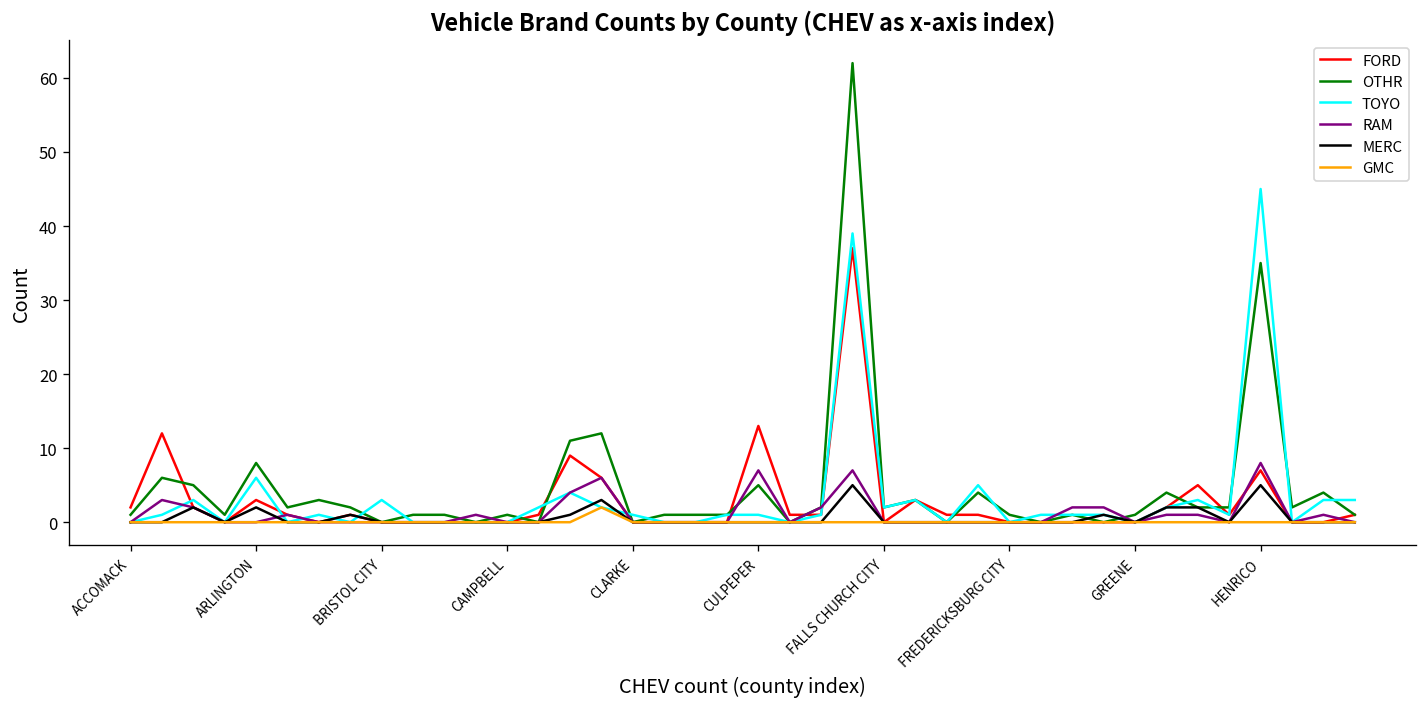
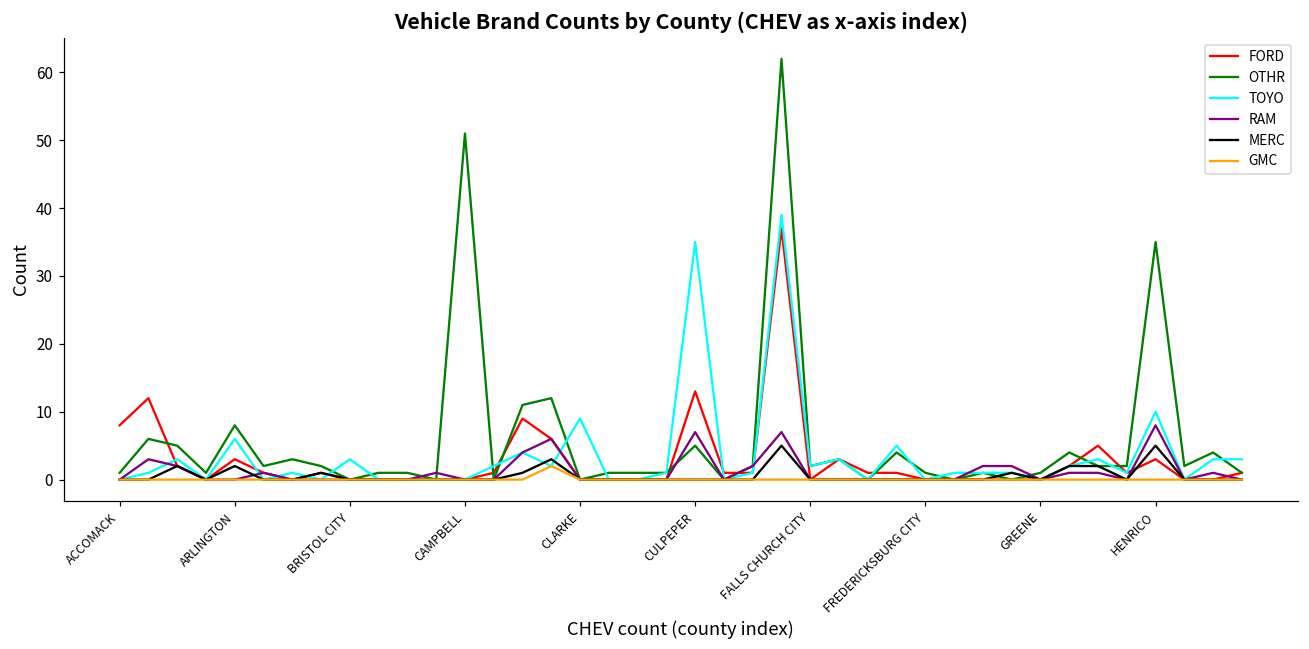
  {
    "FORD": {
-     "ACCOMACK": 2,
+     "ACCOMACK": 8,
      "ARLINGTON": 3,
      "CULPEPER": 13,
-     "HENRICO": 7
+     "HENRICO": 3
    },
    "OTHR": {
      "ACCOMACK": 1,
      "ARLINGTON": 8,
-     "CAMPBELL": 1,
+     "CAMPBELL": 51,
      "CULPEPER": 5,
      "FREDERICKSBURG CITY": 1,
      "GREENE": 1,
      "HENRICO": 35
    },
    "TOYO": {
      "ARLINGTON": 6,
      "BRISTOL CITY": 3,
-     "CLARKE": 1,
-     "CULPEPER": 1,
-     "HENRICO": 45
+     "CLARKE": 9,
+     "CULPEPER": 35,
+     "HENRICO": 10
    },
    "RAM": {
      "CULPEPER": 7,
      "HENRICO": 8
    },
    "MERC": {
      "ARLINGTON": 2,
      "HENRICO": 5
    },
    "GMC": {
      "HENRICO": 0
    }
  }
